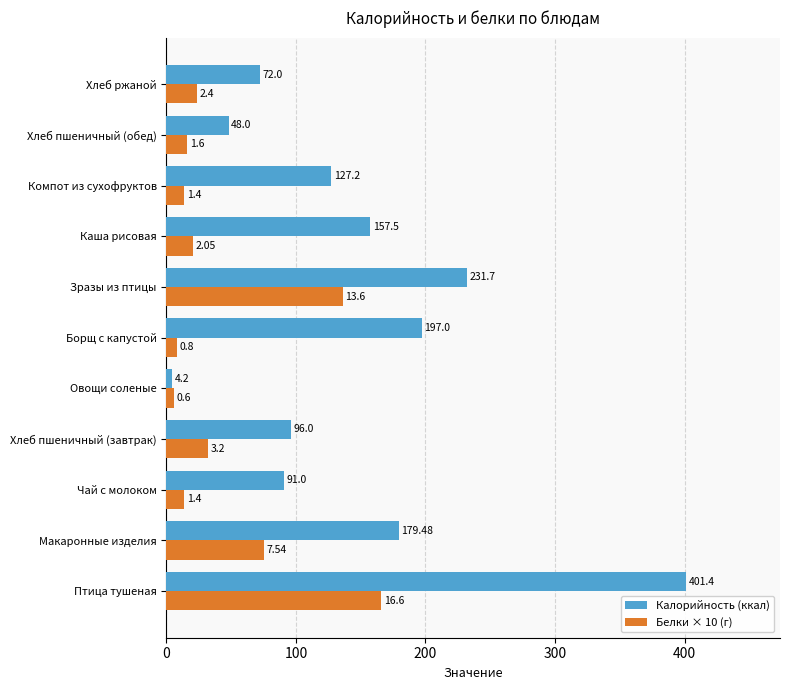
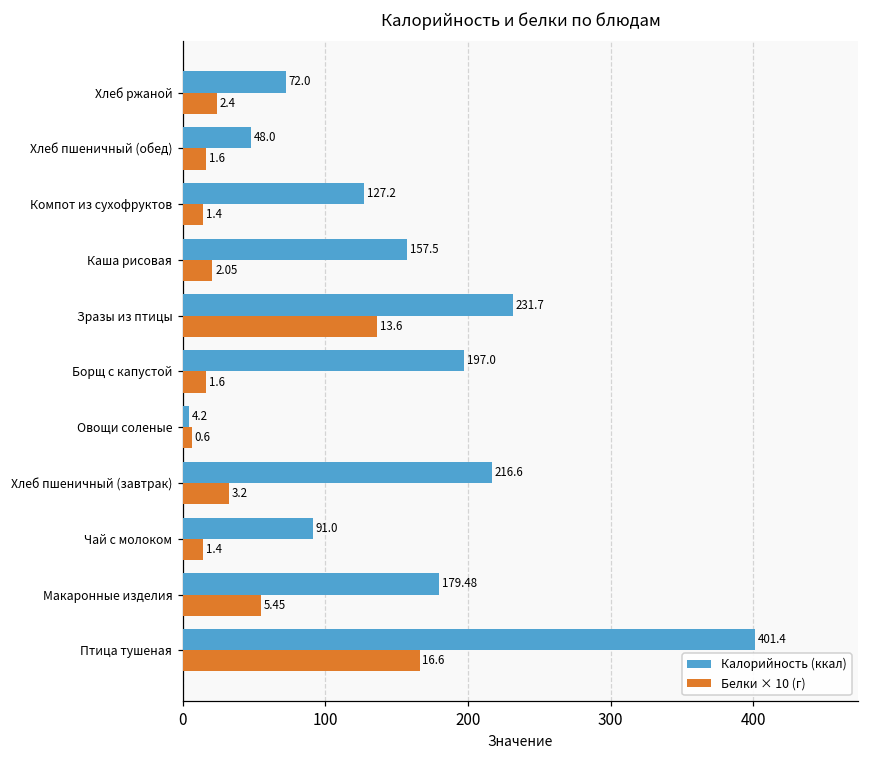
  {
    "Калорийность (ккал)": {
      "Хлеб ржаной": 72.0,
      "Хлеб пшеничный (обед)": 48.0,
      "Компот из сухофруктов": 127.2,
      "Каша рисовая": 157.5,
      "Зразы из птицы": 231.7,
      "Борщ с капустой": 197.0,
      "Овощи соленые": 4.2,
-     "Хлеб пшеничный (завтрак)": 96.0,
+     "Хлеб пшеничный (завтрак)": 216.6,
      "Чай с молоком": 91.0,
      "Макаронные изделия": 179.48,
      "Птица тушеная": 401.4
    },
    "Белки × 10 (г)": {
-     "Борщ с капустой": 0.8,
-     "Макаронные изделия": 7.54
+     "Борщ с капустой": 1.6,
+     "Макаронные изделия": 5.45
    }
  }
